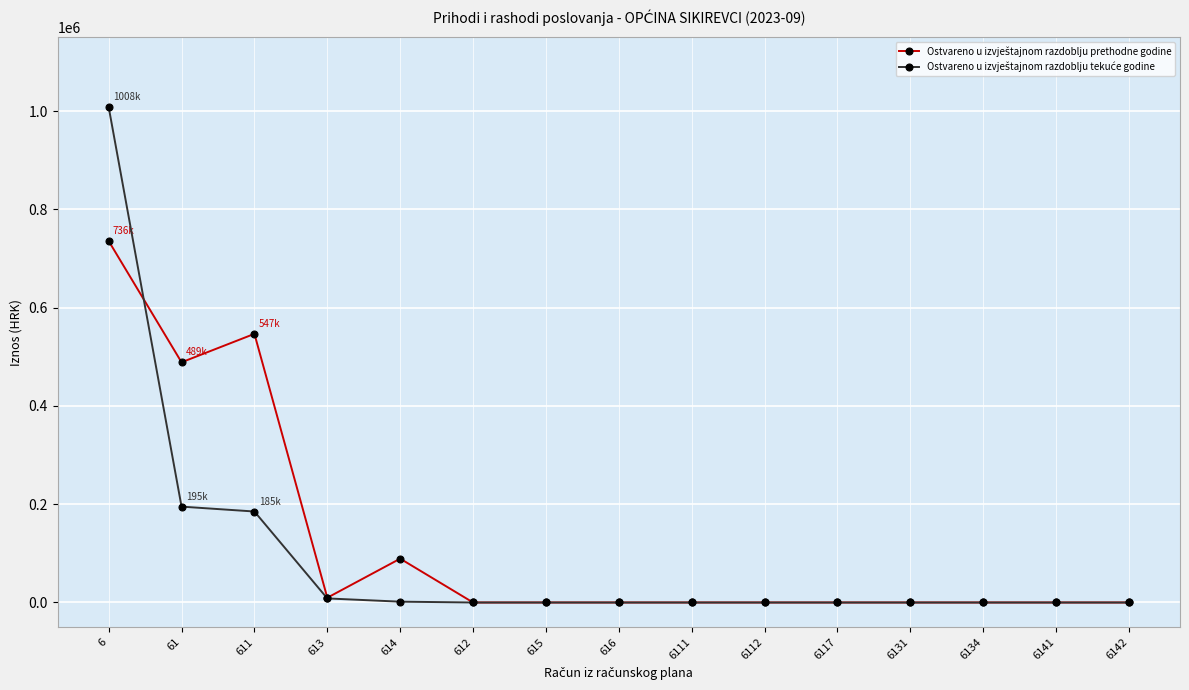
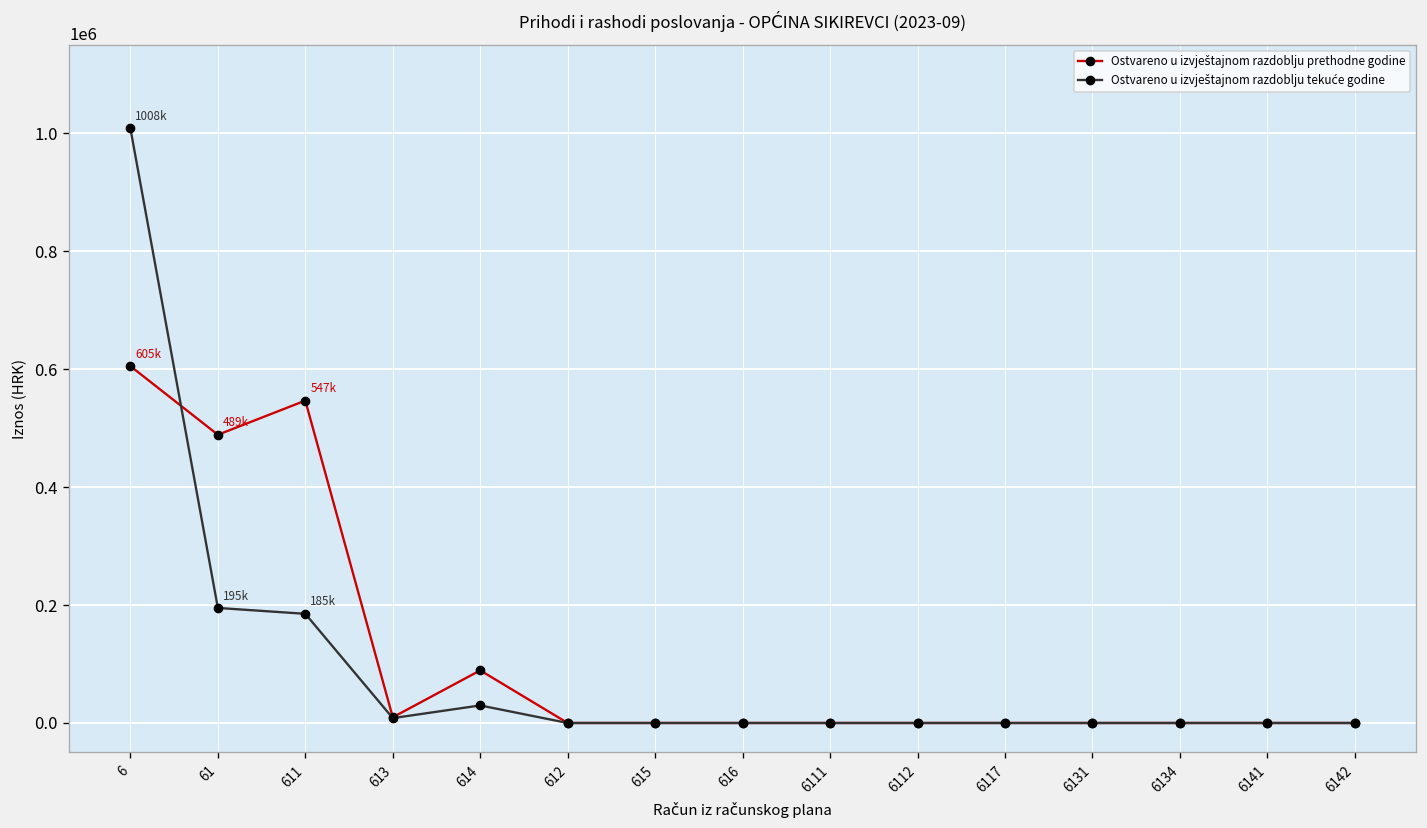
  {
    "Ostvareno u izvještajnom razdoblju prethodne godine": {
-     "6": "736k",
+     "6": "605k",
      "61": "489k",
      "611": "547k"
    },
    "Ostvareno u izvještajnom razdoblju tekuće godine": {
-     "614": "0"
+     "614": "30000"
    }
  }
